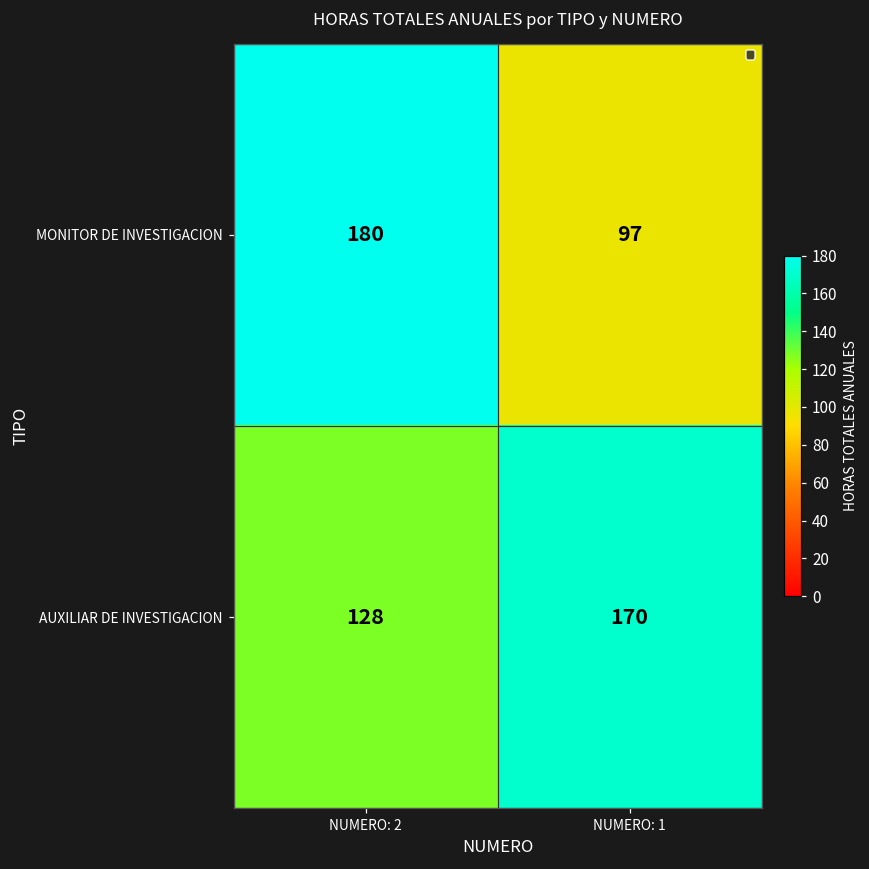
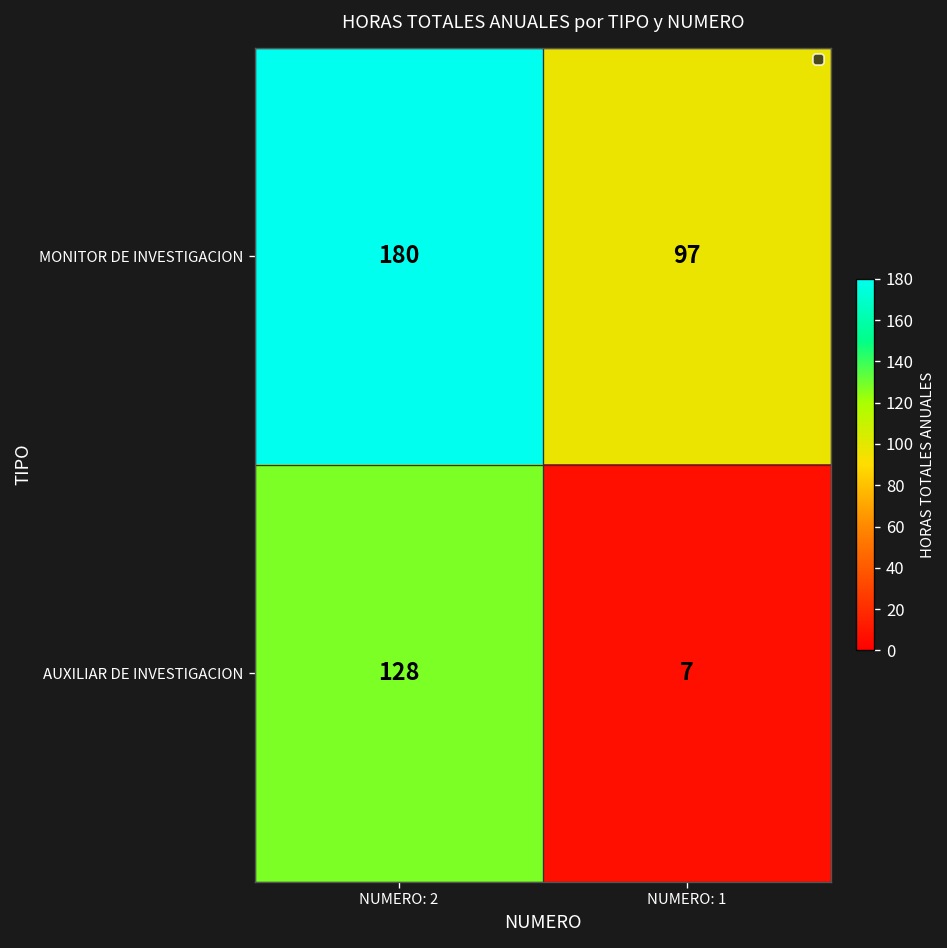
  {
    "MONITOR DE INVESTIGACION": {
      "NUMERO: 2": 180,
      "NUMERO: 1": 97
    },
    "AUXILIAR DE INVESTIGACION": {
      "NUMERO: 2": 128,
-     "NUMERO: 1": 170
+     "NUMERO: 1": 7
    }
  }
